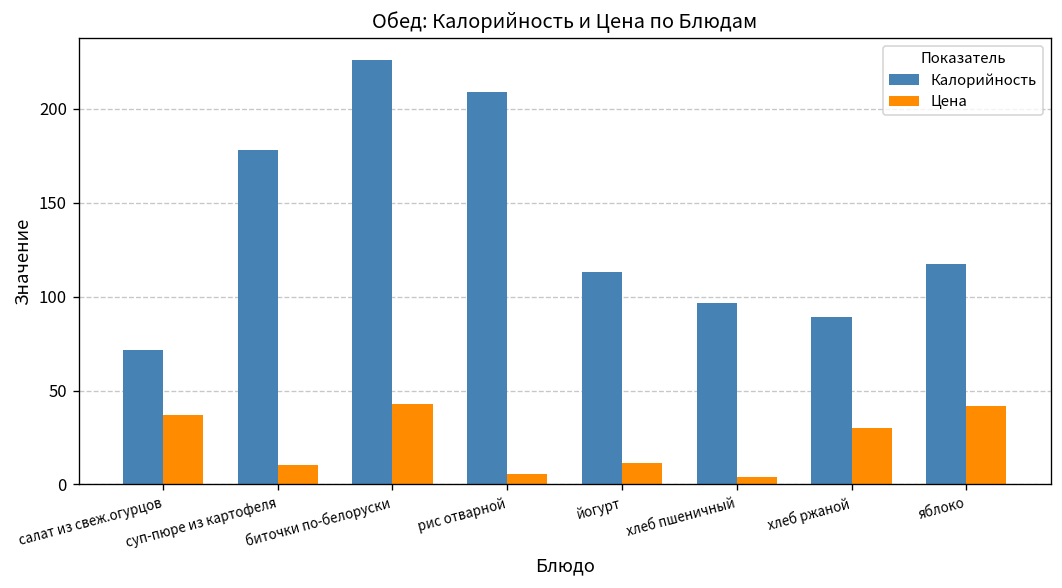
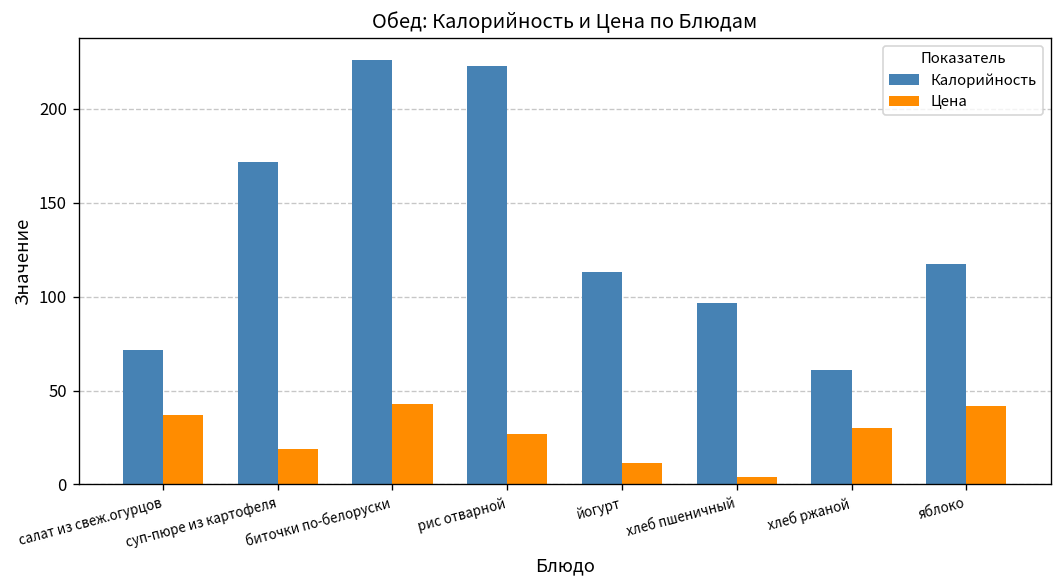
  {
    "Калорийность": {
      "салат из свеж.огурцов": 72,
-     "суп-пюре из картофеля": 178,
+     "суп-пюре из картофеля": 172,
      "биточки по-белоруски": 226,
-     "рис отварной": 209,
+     "рис отварной": 223,
      "йогурт": 113,
      "хлеб пшеничный": 96,
-     "хлеб ржаной": 89,
+     "хлеб ржаной": 61,
      "яблоко": 118
    },
    "Цена": {
      "салат из свеж.огурцов": 37,
-     "суп-пюре из картофеля": 10,
+     "суп-пюре из картофеля": 19,
      "биточки по-белоруски": 43,
-     "рис отварной": 5,
+     "рис отварной": 27,
      "йогурт": 11,
      "хлеб пшеничный": 4,
      "хлеб ржаной": 30,
      "яблоко": 42
    }
  }
